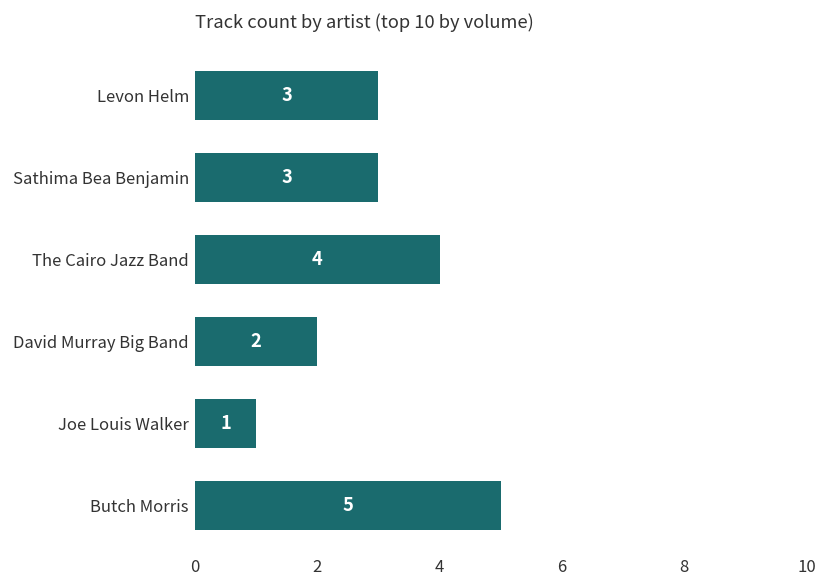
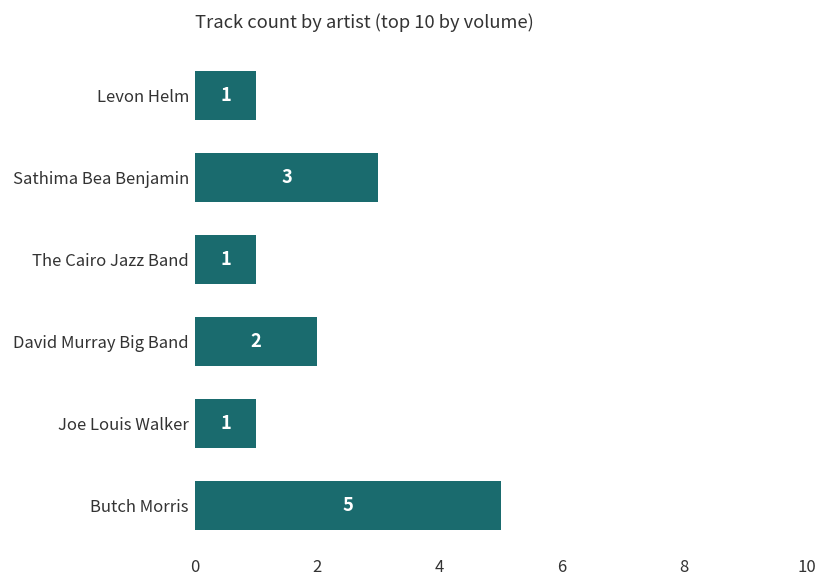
  {
-   "Levon Helm": 3,
+   "Levon Helm": 1,
    "Sathima Bea Benjamin": 3,
-   "The Cairo Jazz Band": 4,
+   "The Cairo Jazz Band": 1,
    "David Murray Big Band": 2,
    "Joe Louis Walker": 1,
    "Butch Morris": 5
  }
